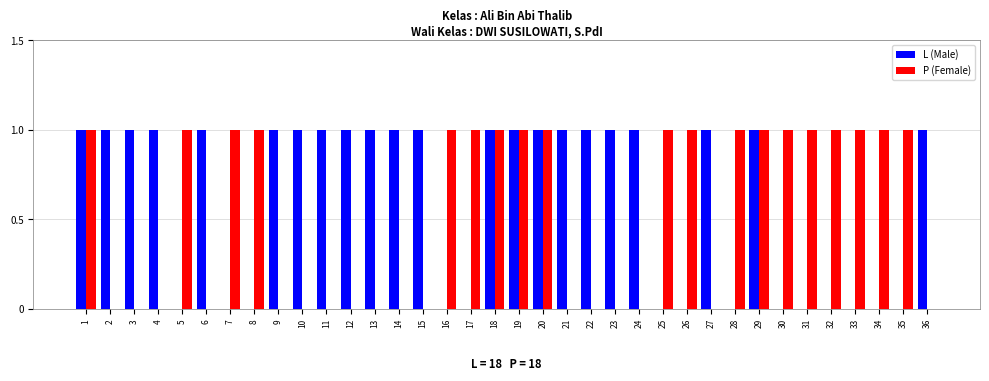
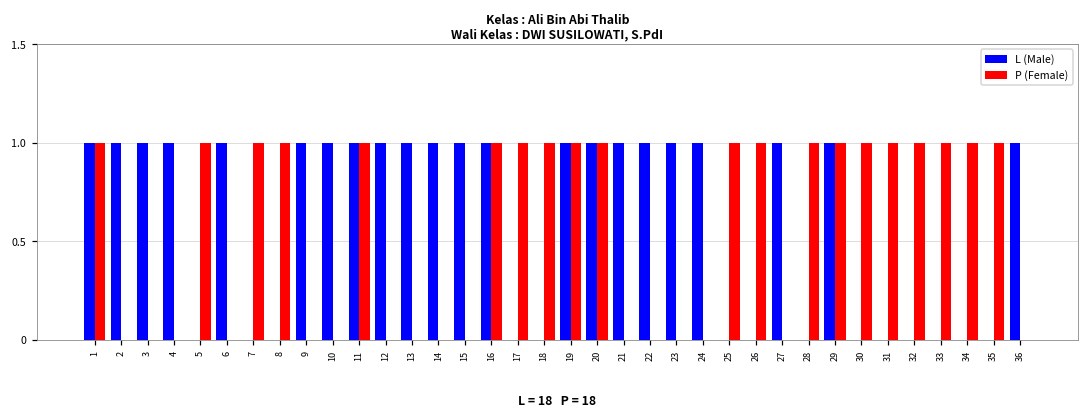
  {
    "L (Male)": {
      "1": 1,
      "2": 1,
      "3": 1,
      "4": 1,
      "5": 0,
      "6": 1,
      "7": 0,
      "8": 0,
      "9": 1,
      "10": 1,
      "11": 1,
      "12": 1,
      "13": 1,
      "14": 1,
      "15": 1,
-     "16": 0,
+     "16": 1,
      "17": 0,
-     "18": 1,
+     "18": 0,
      "19": 1,
      "20": 1,
      "21": 1,
      "22": 1,
      "23": 1,
      "24": 1,
      "25": 0,
      "26": 0,
      "27": 1,
      "28": 0,
      "29": 1,
      "30": 0,
      "31": 0,
      "32": 0,
      "33": 0,
      "34": 0,
      "35": 0,
      "36": 1
    },
    "P (Female)": {
      "1": 1,
      "2": 0,
      "3": 0,
      "4": 0,
      "5": 1,
      "6": 0,
      "7": 1,
      "8": 1,
      "9": 0,
      "10": 0,
-     "11": 0,
+     "11": 1,
      "12": 0,
      "13": 0,
      "14": 0,
      "15": 0,
      "16": 1,
      "17": 1,
      "18": 1,
      "19": 1,
      "20": 1,
      "21": 0,
      "22": 0,
      "23": 0,
      "24": 0,
      "25": 1,
      "26": 1,
      "27": 0,
      "28": 1,
      "29": 1,
      "30": 1,
      "31": 1,
      "32": 1,
      "33": 1,
      "34": 1,
      "35": 1,
      "36": 0
    }
  }
